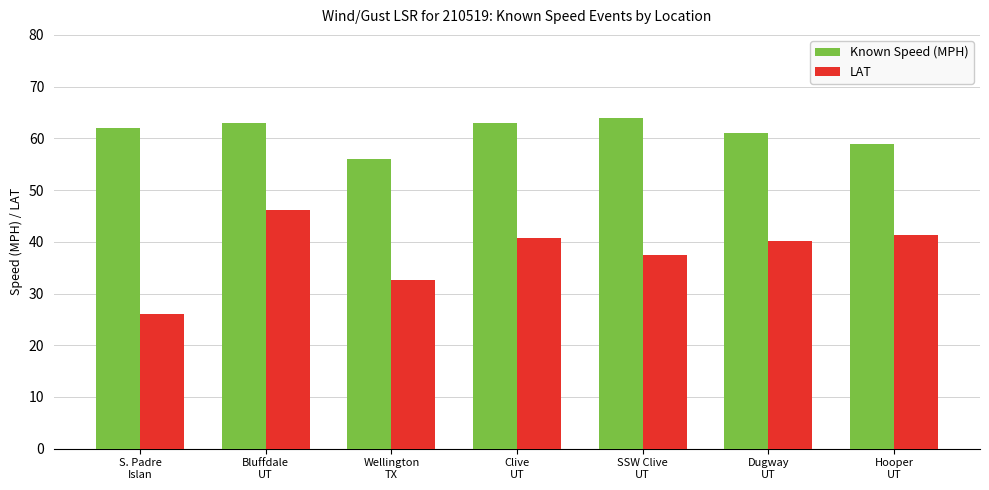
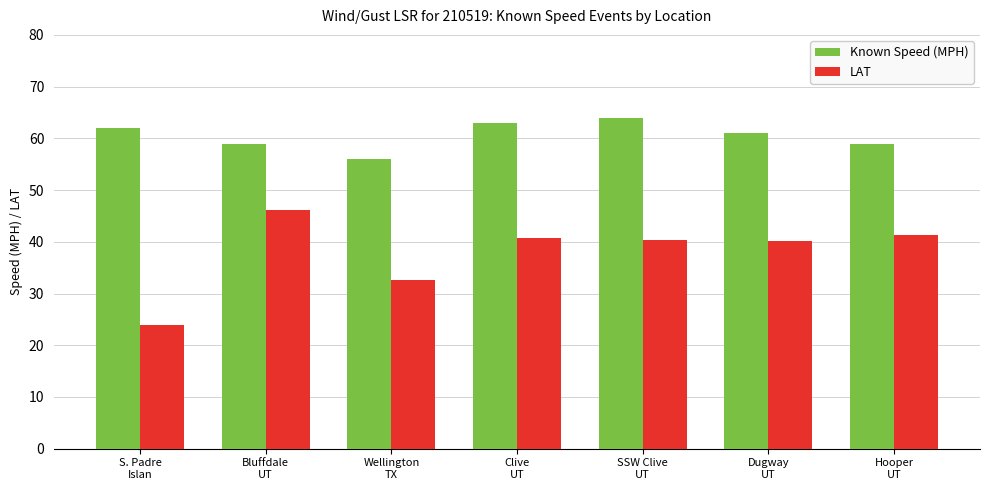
  {
    "Known Speed (MPH)": {
      "S. Padre Islan": 62,
-     "Bluffdale UT": 63,
+     "Bluffdale UT": 59,
      "Wellington TX": 56,
      "Clive UT": 63,
      "SSW Clive UT": 64,
      "Dugway UT": 61,
      "Hooper UT": 59
    },
    "LAT": {
-     "S. Padre Islan": 26,
+     "S. Padre Islan": 24,
      "Bluffdale UT": 46,
      "Wellington TX": 33,
      "Clive UT": 41,
-     "SSW Clive UT": 38,
+     "SSW Clive UT": 40,
      "Dugway UT": 40,
      "Hooper UT": 41
    }
  }
